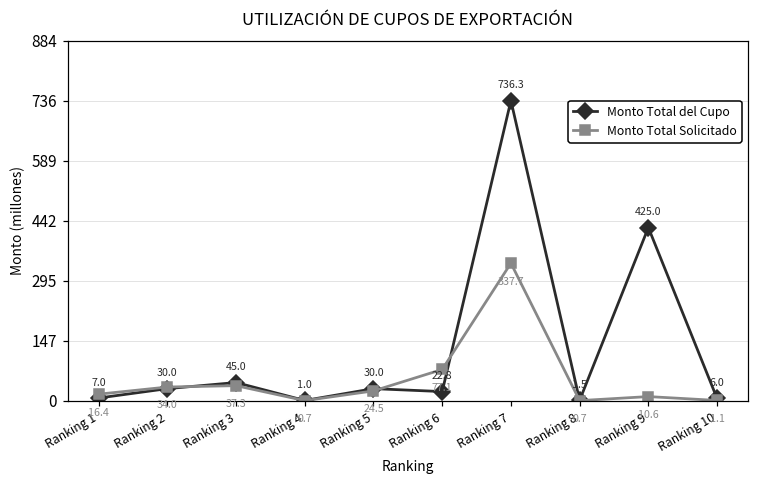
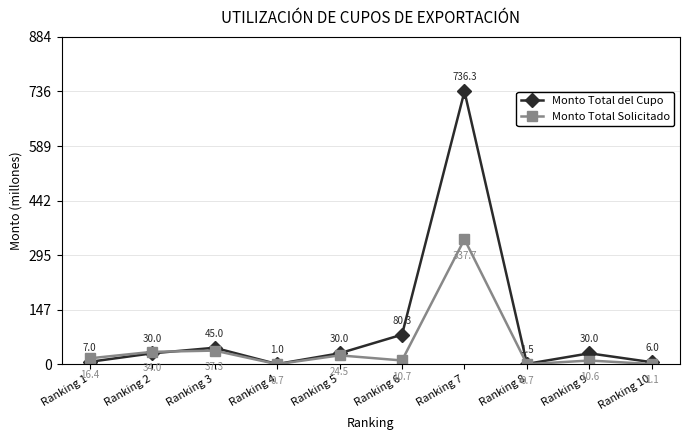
  {
    "Monto Total del Cupo": {
      "Ranking 1": 7.0,
      "Ranking 3": 45.0,
-     "Ranking 6": 22.8,
+     "Ranking 6": 80.3,
      "Ranking 7": 736.3,
-     "Ranking 9": 425.0
+     "Ranking 9": 30.0
    },
    "Monto Total Solicitado": {
      "Ranking 1": 16.4,
      "Ranking 3": 37.3,
-     "Ranking 6": 77.1,
+     "Ranking 6": 10.7,
      "Ranking 7": 337.7,
      "Ranking 9": 10.6
    }
  }
